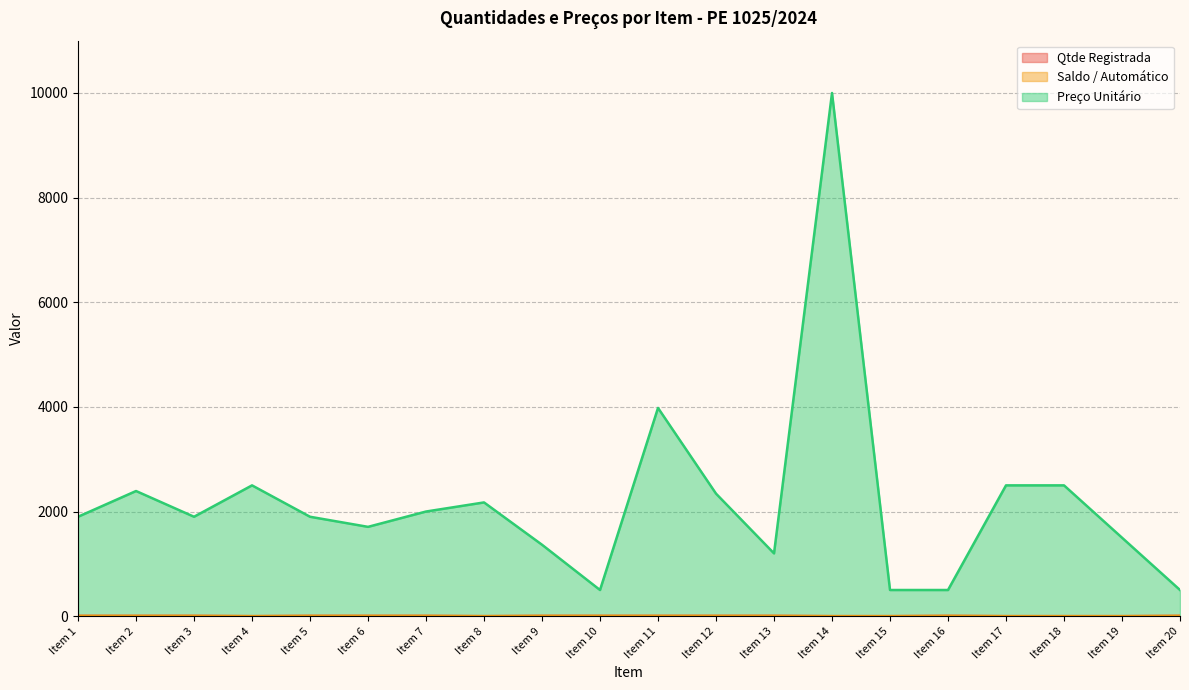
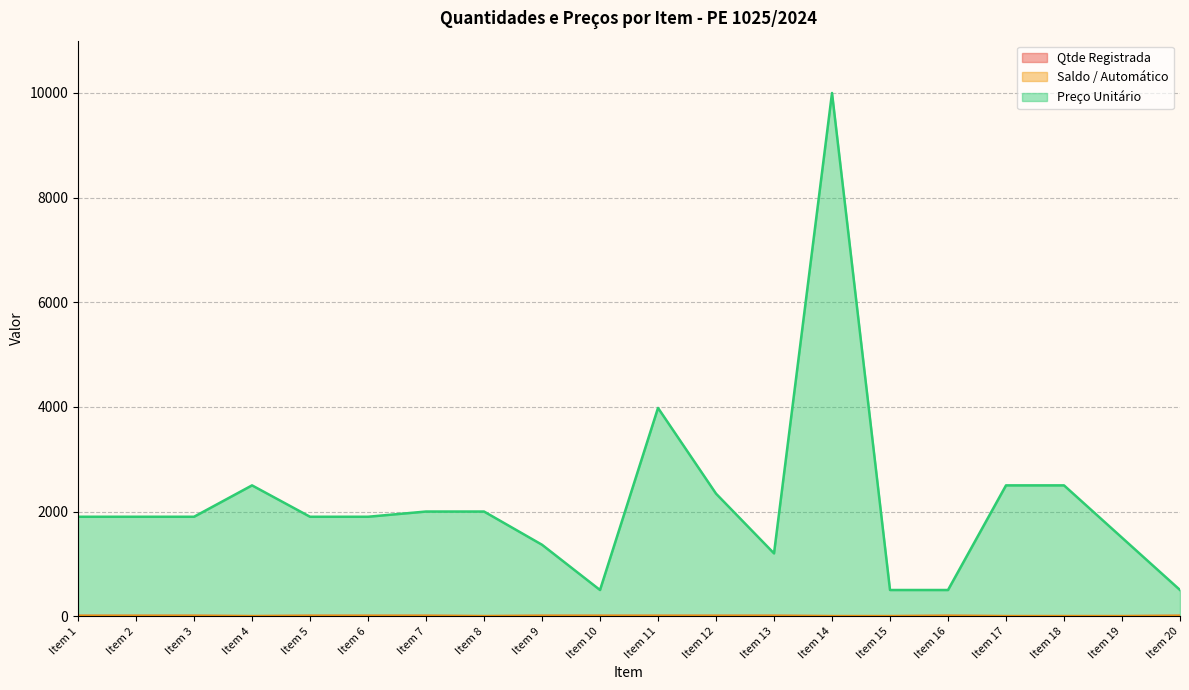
  {
    "Saldo / Automático": {
      "Item 1": 0,
      "Item 2": 0,
      "Item 3": 0,
      "Item 4": 0,
      "Item 5": 0,
      "Item 6": 0,
      "Item 7": 0,
      "Item 8": 0,
      "Item 9": 0,
      "Item 10": 0,
      "Item 11": 0,
      "Item 12": 0,
      "Item 13": 0,
      "Item 14": 0,
      "Item 15": 0,
      "Item 16": 0,
      "Item 17": 0,
      "Item 18": 0,
      "Item 19": 0,
      "Item 20": 0
    },
    "Preço Unitário": {
      "Item 1": 1900,
-     "Item 2": 2400,
+     "Item 2": 1900,
      "Item 3": 1900,
      "Item 4": 2500,
      "Item 5": 1900,
-     "Item 6": 1700,
+     "Item 6": 1900,
      "Item 7": 2000,
-     "Item 8": 2200,
+     "Item 8": 2000,
      "Item 9": 1400,
      "Item 10": 500,
      "Item 11": 4000,
      "Item 12": 2300,
      "Item 13": 1200,
      "Item 14": 10000,
      "Item 15": 500,
      "Item 16": 500,
      "Item 17": 2500,
      "Item 18": 2500,
      "Item 19": 1500,
      "Item 20": 500
    }
  }
